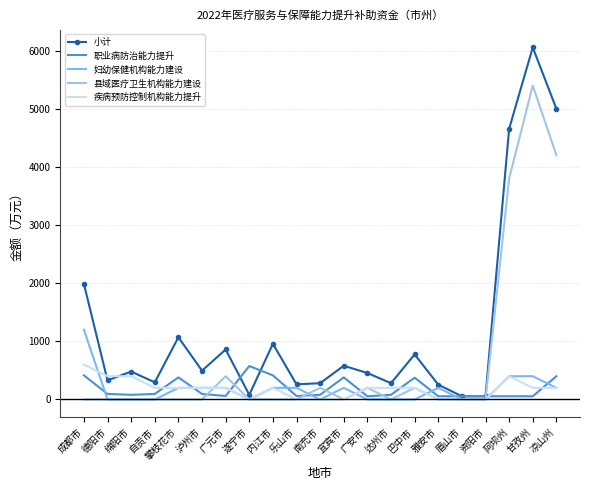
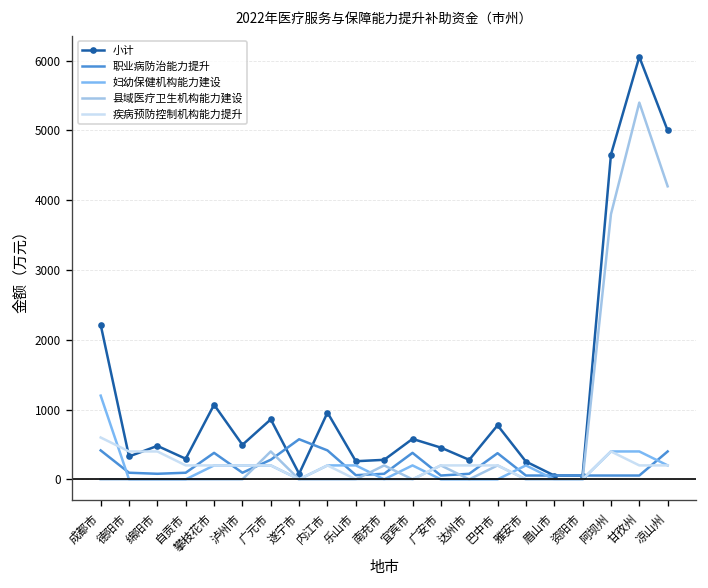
  {
    "小计": {
-     "成都市": 2000,
+     "成都市": 2200,
      "德阳市": 300,
      "绵阳市": 500,
      "自贡市": 300,
      "攀枝花市": 1100,
      "泸州市": 500,
      "广元市": 900,
      "遂宁市": 100,
      "内江市": 1000,
      "乐山市": 300,
      "南充市": 300,
      "宜宾市": 600,
      "广安市": 500,
      "达州市": 300,
      "巴中市": 800,
      "雅安市": 300,
      "阿坝州": 4700,
      "甘孜州": 6100,
      "凉山州": 5000
    },
    "职业病防治能力提升": {
      "成都市": 400,
      "德阳市": 100,
      "绵阳市": 100,
      "自贡市": 100,
      "攀枝花市": 400,
      "泸州市": 100,
-     "广元市": 100,
+     "广元市": 300,
      "遂宁市": 600,
      "内江市": 400,
      "乐山市": 100,
      "南充市": 100,
      "宜宾市": 400,
      "广安市": 100,
      "达州市": 100,
      "巴中市": 400,
      "雅安市": 100,
      "阿坝州": 100,
      "甘孜州": 100,
      "凉山州": 400
    }
  }
